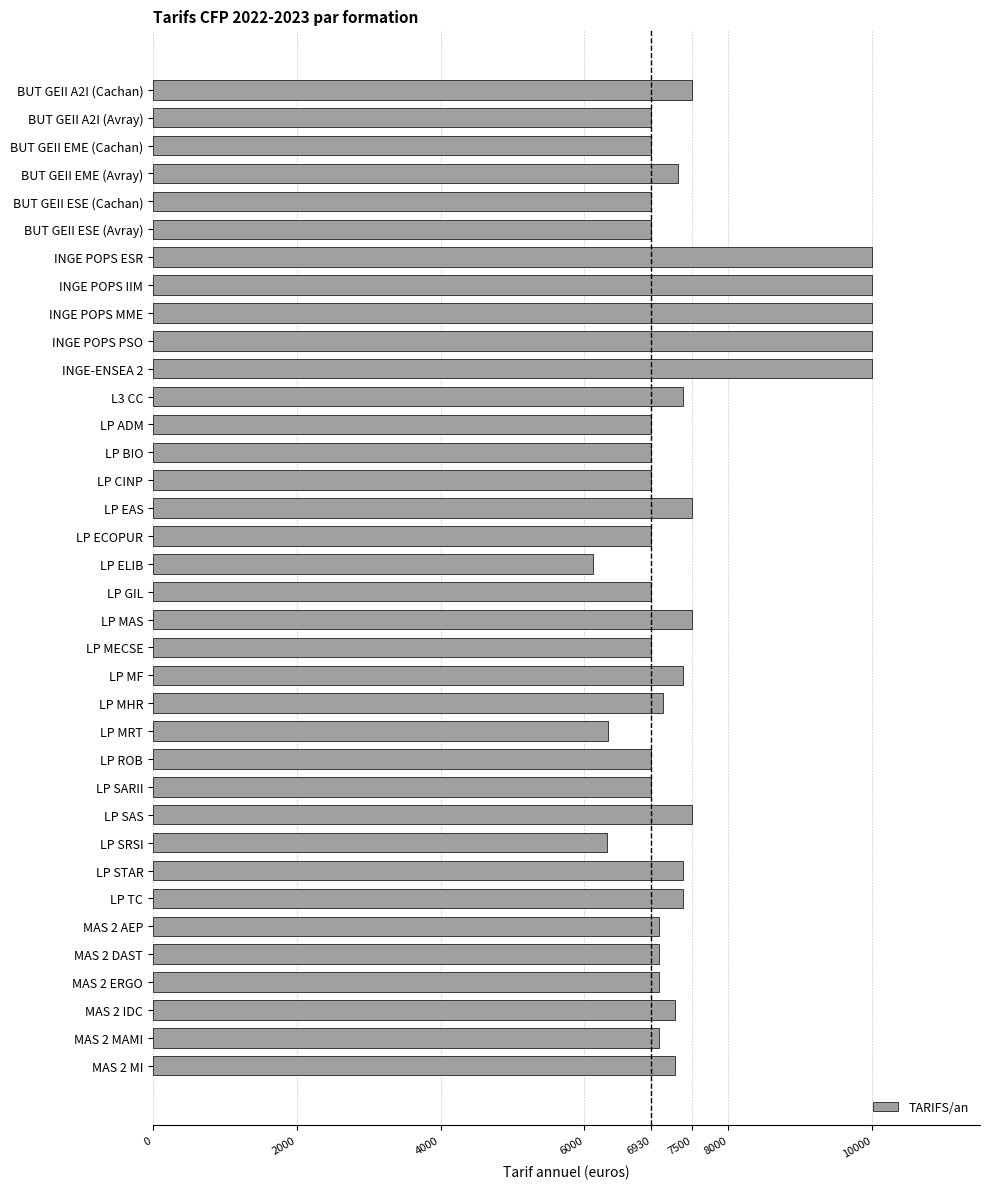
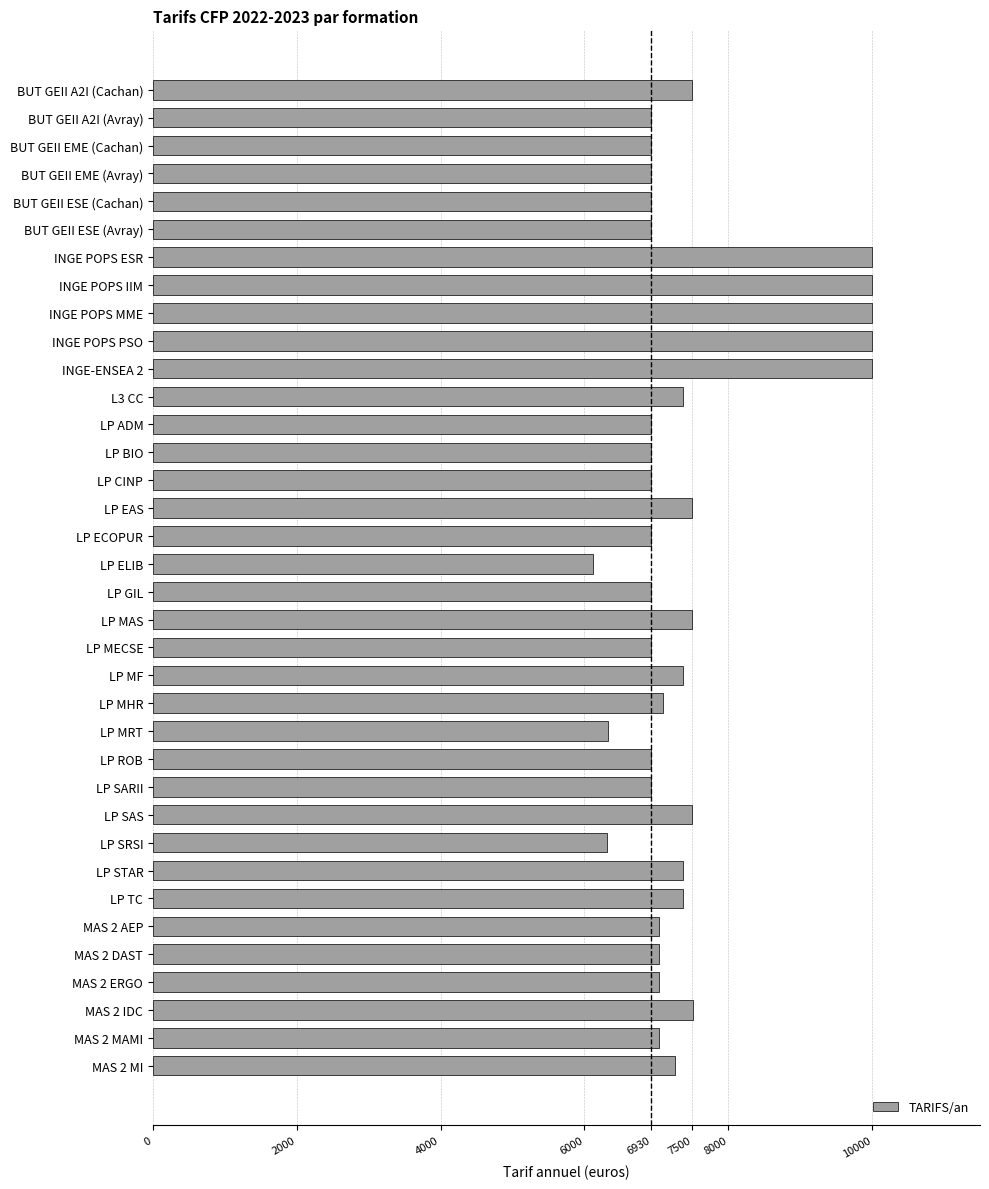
  {
    "BUT GEII A2I (Cachan)": 7500,
    "BUT GEII A2I (Avray)": 6900,
    "BUT GEII EME (Cachan)": 6900,
-   "BUT GEII EME (Avray)": 7300,
+   "BUT GEII EME (Avray)": 6900,
    "BUT GEII ESE (Cachan)": 6900,
    "BUT GEII ESE (Avray)": 6900,
    "INGE POPS ESR": 10000,
    "INGE POPS IIM": 10000,
    "INGE POPS MME": 10000,
    "INGE POPS PSO": 10000,
    "INGE-ENSEA 2": 10000,
    "L3 CC": 7400,
    "LP ADM": 6900,
    "LP BIO": 6900,
    "LP CINP": 6900,
    "LP EAS": 7500,
    "LP ECOPUR": 6900,
    "LP ELIB": 6100,
    "LP GIL": 6900,
    "LP MAS": 7500,
    "LP MECSE": 6900,
    "LP MF": 7400,
    "LP MHR": 7100,
    "LP MRT": 6300,
    "LP ROB": 6900,
    "LP SARII": 6900,
    "LP SAS": 7500,
    "LP SRSI": 6300,
    "LP STAR": 7400,
    "LP TC": 7400,
    "MAS 2 AEP": 7000,
    "MAS 2 DAST": 7000,
    "MAS 2 ERGO": 7000,
-   "MAS 2 IDC": 7300,
+   "MAS 2 IDC": 7500,
    "MAS 2 MAMI": 7000,
    "MAS 2 MI": 7300
  }
